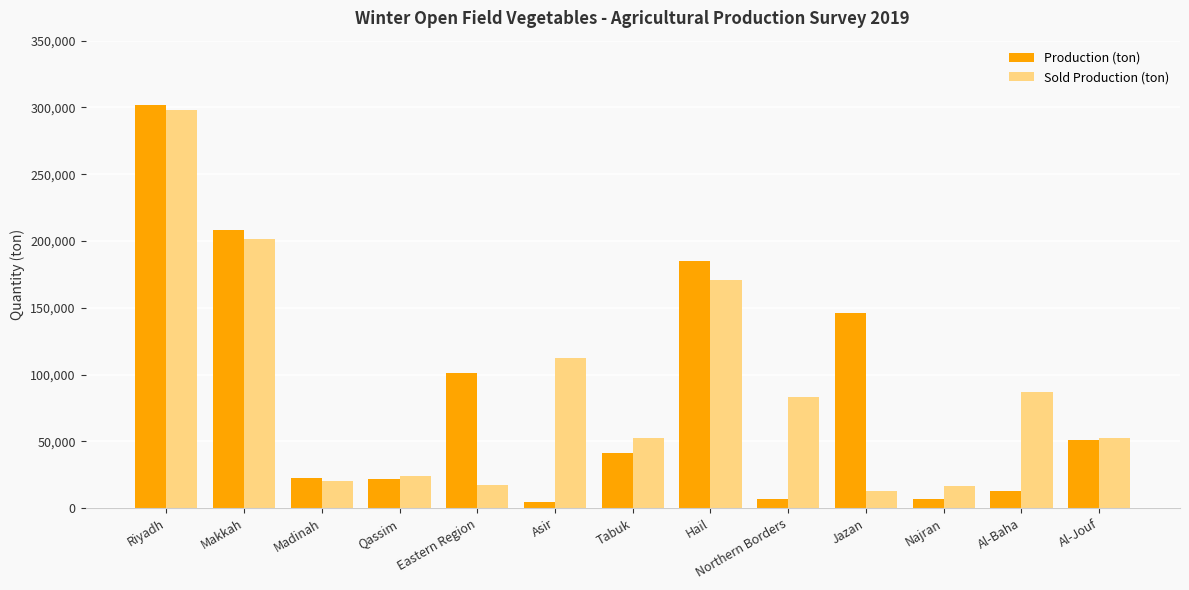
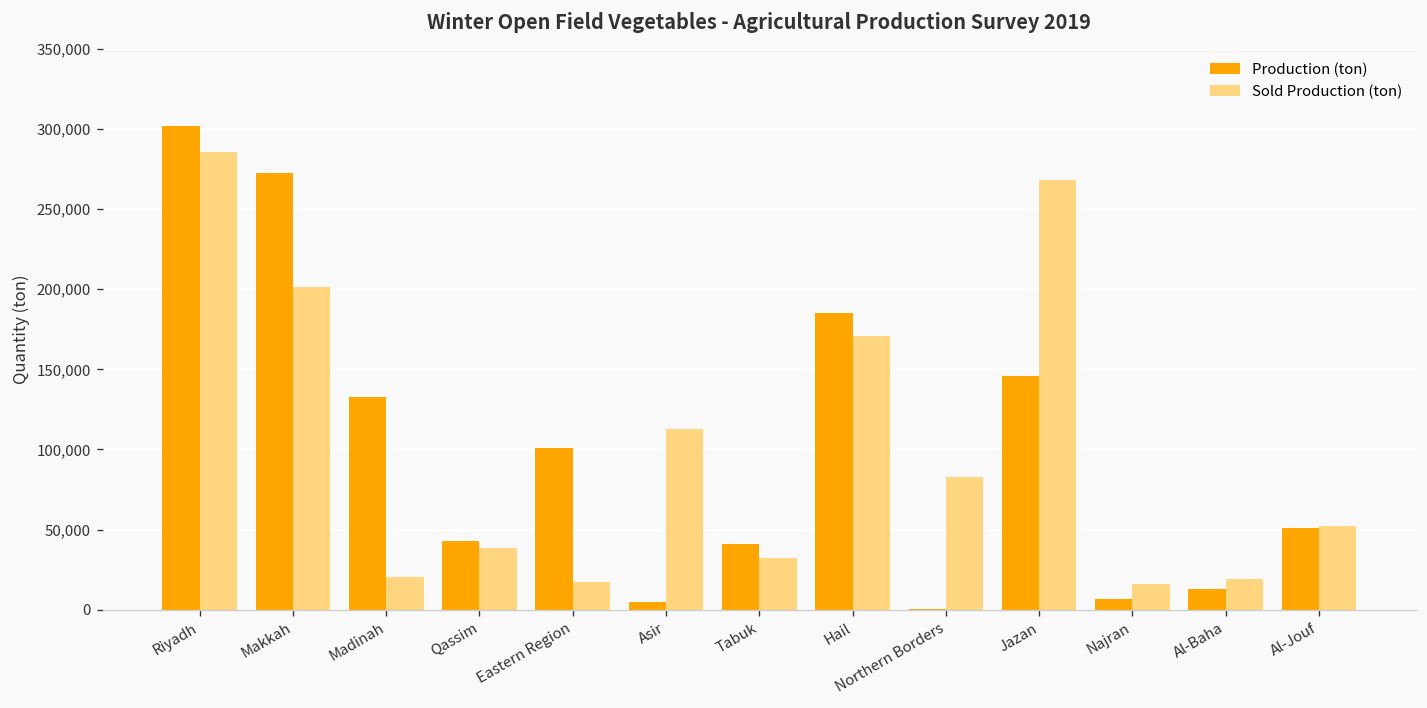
  {
    "Production (ton)": {
      "Riyadh": "302,000",
-     "Makkah": "208,000",
-     "Madinah": "22,000",
-     "Qassim": "22,000",
+     "Makkah": "272,000",
+     "Madinah": "133,000",
+     "Qassim": "43,000",
      "Eastern Region": "101,000",
      "Asir": "5,000",
      "Tabuk": "41,000",
      "Hail": "185,000",
-     "Northern Borders": "7,000",
+     "Northern Borders": "0",
      "Jazan": "146,000",
      "Najran": "7,000",
      "Al-Baha": "13,000",
      "Al-Jouf": "51,000"
    },
    "Sold Production (ton)": {
-     "Riyadh": "298,000",
+     "Riyadh": "286,000",
      "Makkah": "202,000",
      "Madinah": "20,000",
-     "Qassim": "24,000",
+     "Qassim": "39,000",
      "Eastern Region": "17,000",
      "Asir": "113,000",
-     "Tabuk": "53,000",
+     "Tabuk": "32,000",
      "Hail": "171,000",
      "Northern Borders": "83,000",
-     "Jazan": "13,000",
+     "Jazan": "268,000",
      "Najran": "16,000",
-     "Al-Baha": "87,000",
+     "Al-Baha": "19,000",
      "Al-Jouf": "52,000"
    }
  }
